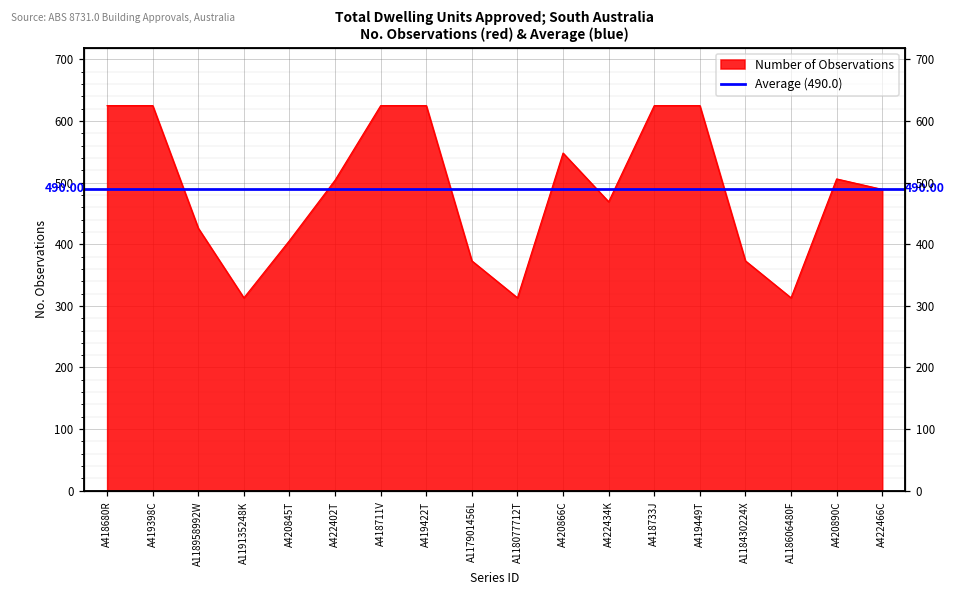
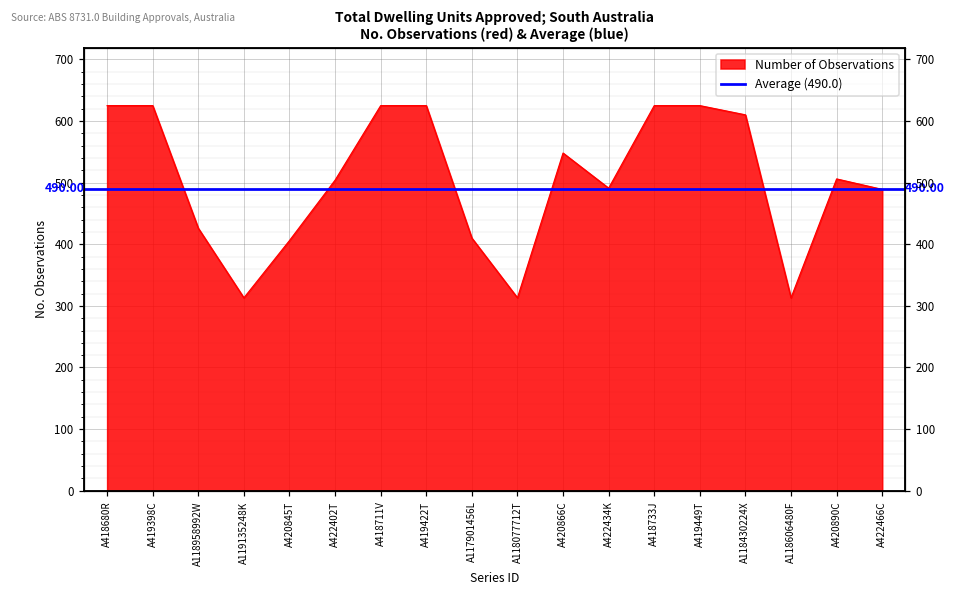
  {
    "A418680R": 630,
    "A419398C": 630,
    "A118958992W": 430,
    "A119135248K": 310,
    "A420845T": 410,
    "A422402T": 500,
    "A418711V": 630,
    "A419422T": 630,
-   "A117901456L": 370,
+   "A117901456L": 410,
    "A118077712T": 310,
    "A420866C": 550,
-   "A422434K": 470,
+   "A422434K": 490,
    "A418733J": 630,
    "A419449T": 630,
-   "A118430224X": 370,
+   "A118430224X": 610,
    "A118606480F": 310,
    "A420890C": 510
  }
